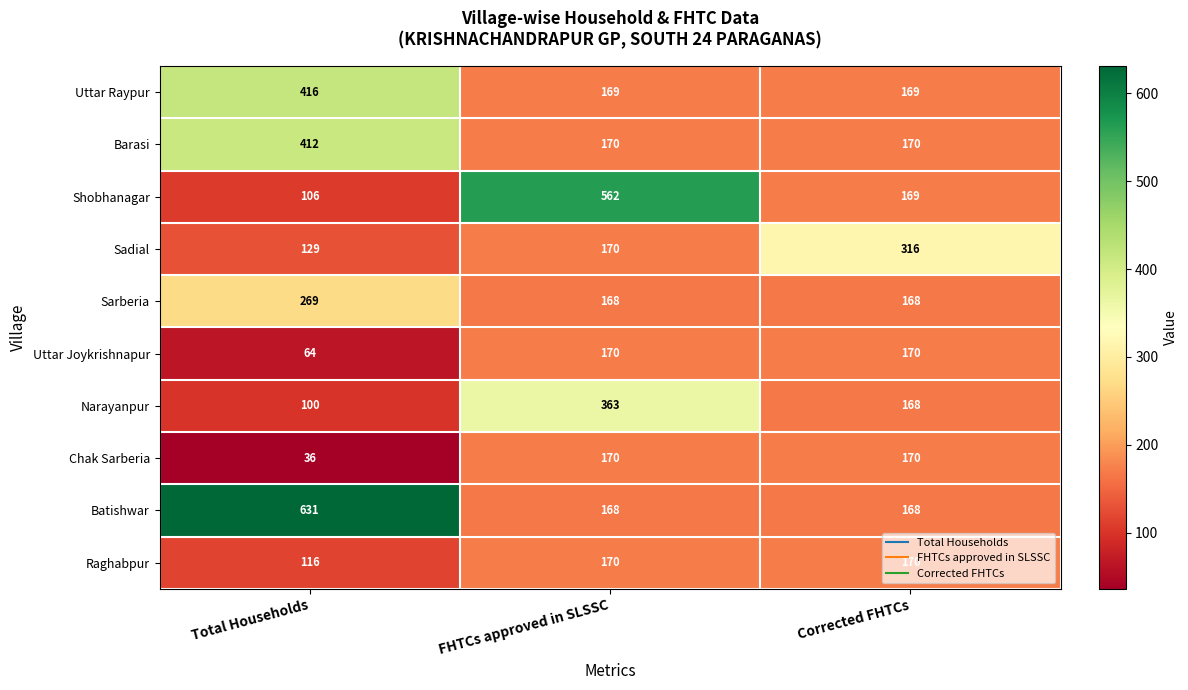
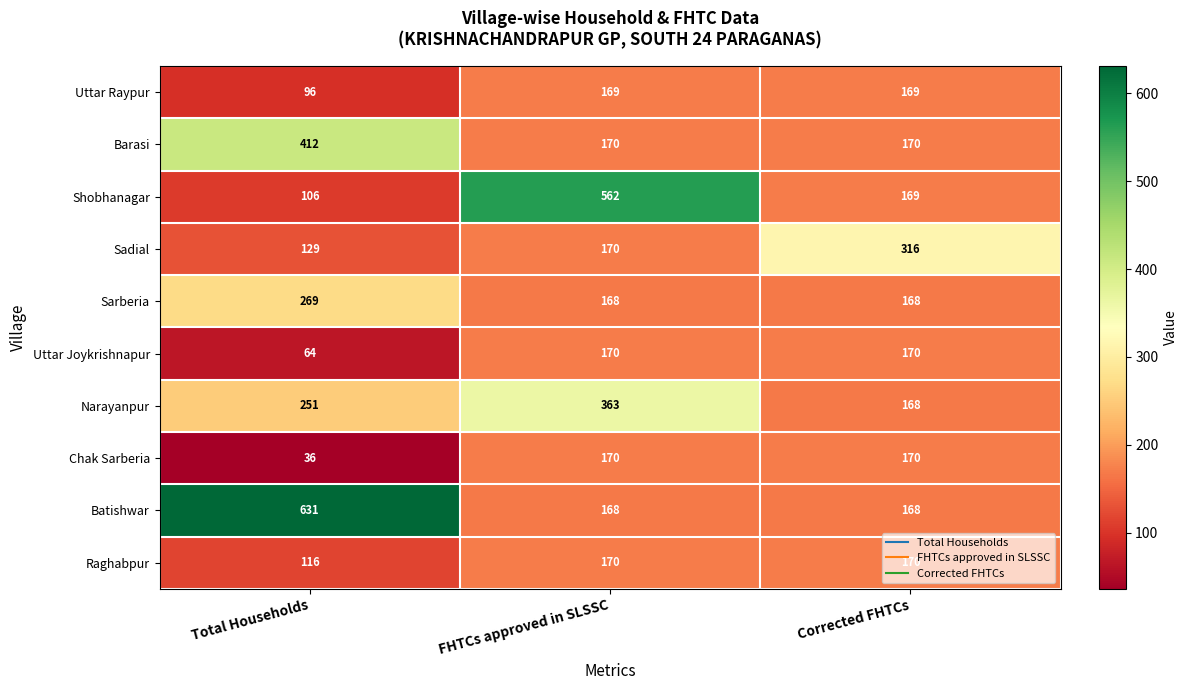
  {
    "Uttar Raypur": {
-     "Total Households": 416,
+     "Total Households": 96,
      "FHTCs approved in SLSSC": 169,
      "Corrected FHTCs": 169
    },
    "Barasi": {
      "Total Households": 412,
      "FHTCs approved in SLSSC": 170,
      "Corrected FHTCs": 170
    },
    "Shobhanagar": {
      "Total Households": 106,
      "FHTCs approved in SLSSC": 562,
      "Corrected FHTCs": 169
    },
    "Sadial": {
      "Total Households": 129,
      "FHTCs approved in SLSSC": 170,
      "Corrected FHTCs": 316
    },
    "Sarberia": {
      "Total Households": 269,
      "FHTCs approved in SLSSC": 168,
      "Corrected FHTCs": 168
    },
    "Uttar Joykrishnapur": {
      "Total Households": 64,
      "FHTCs approved in SLSSC": 170,
      "Corrected FHTCs": 170
    },
    "Narayanpur": {
-     "Total Households": 100,
+     "Total Households": 251,
      "FHTCs approved in SLSSC": 363,
      "Corrected FHTCs": 168
    },
    "Chak Sarberia": {
      "Total Households": 36,
      "FHTCs approved in SLSSC": 170,
      "Corrected FHTCs": 170
    },
    "Batishwar": {
      "Total Households": 631,
      "FHTCs approved in SLSSC": 168,
      "Corrected FHTCs": 168
    },
    "Raghabpur": {
      "Total Households": 116,
      "FHTCs approved in SLSSC": 170
    }
  }
